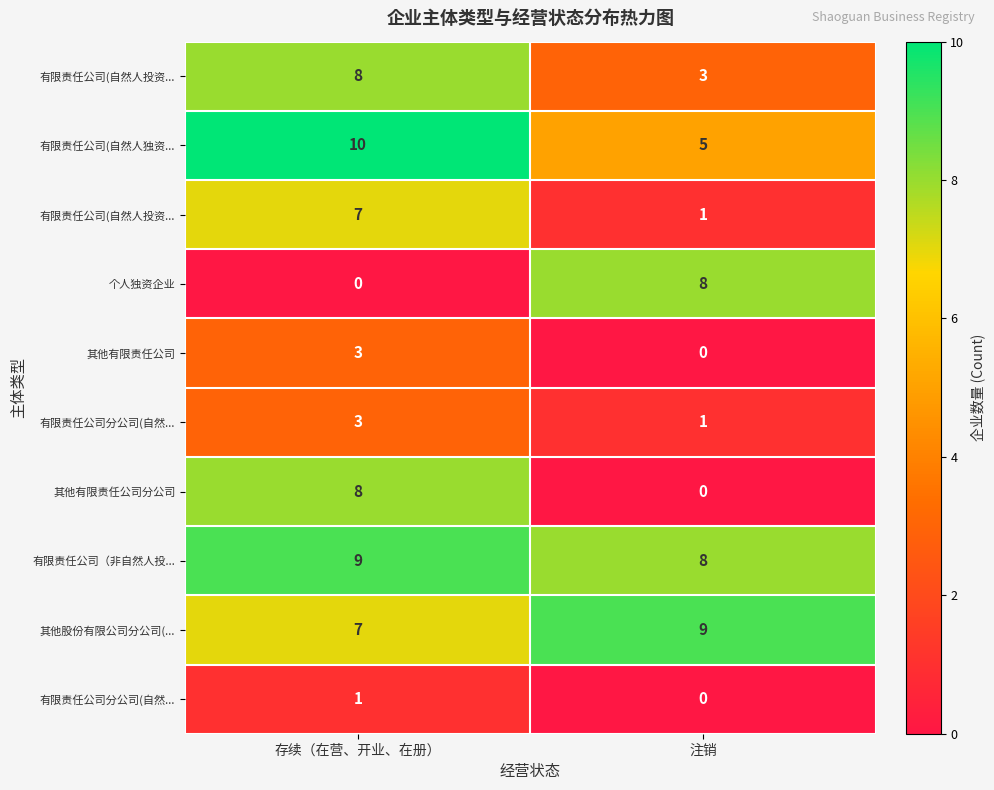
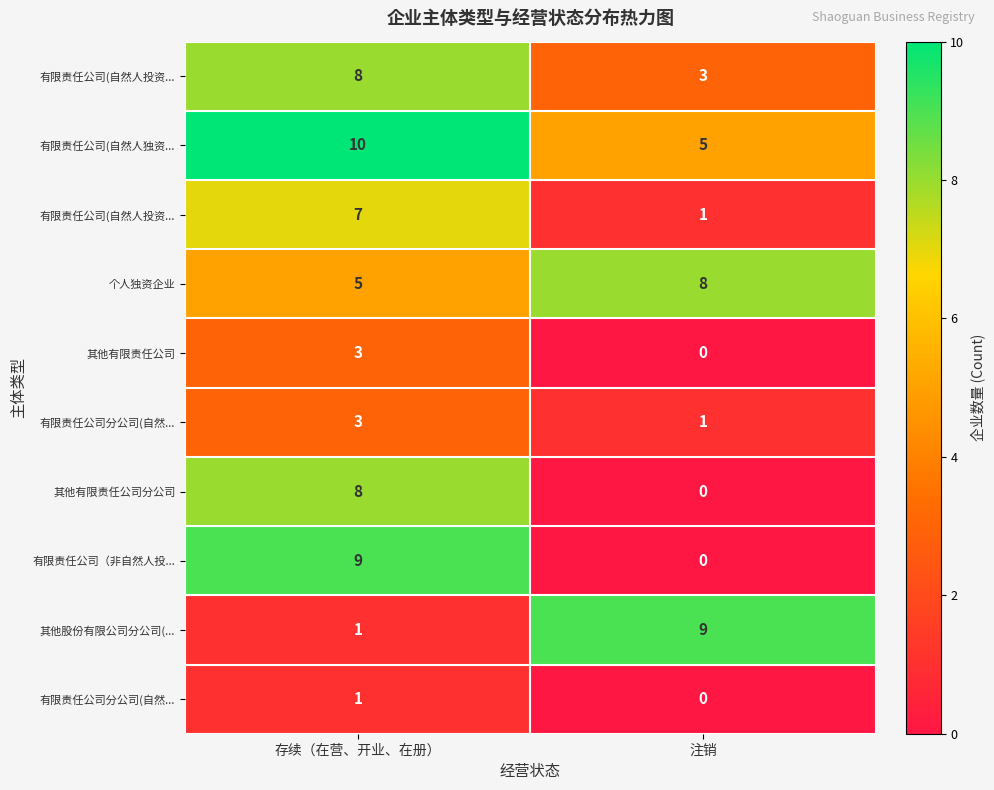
  {
    "有限责任公司(自然人独资...": {
      "存续（在营、开业、在册）": 10,
      "注销": 5
    },
    "个人独资企业": {
-     "存续（在营、开业、在册）": 0,
+     "存续（在营、开业、在册）": 5,
      "注销": 8
    },
    "其他有限责任公司": {
      "存续（在营、开业、在册）": 3,
      "注销": 0
    },
    "其他有限责任公司分公司": {
      "存续（在营、开业、在册）": 8,
      "注销": 0
    },
    "有限责任公司（非自然人投...": {
      "存续（在营、开业、在册）": 9,
-     "注销": 8
+     "注销": 0
    },
    "其他股份有限公司分公司(...": {
-     "存续（在营、开业、在册）": 7,
+     "存续（在营、开业、在册）": 1,
      "注销": 9
    }
  }
